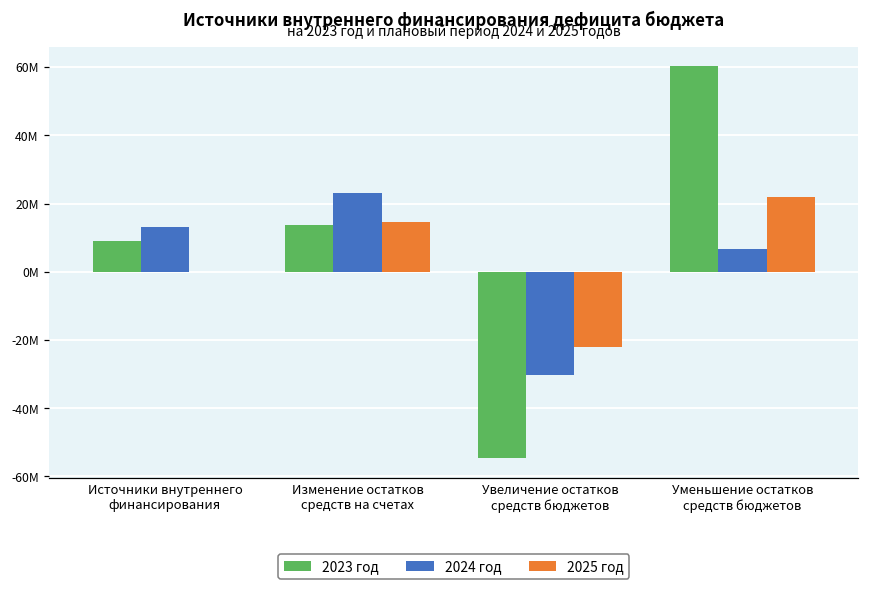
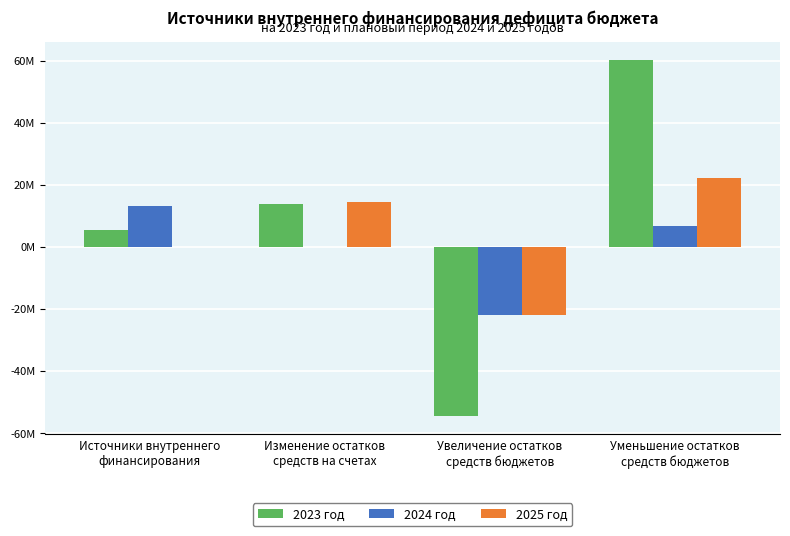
  {
    "2023 год": {
-     "Источники внутреннего финансирования": 9000000,
+     "Источники внутреннего финансирования": 5000000,
      "Изменение остатков средств на счетах": 14000000,
      "Увеличение остатков средств бюджетов": -55000000,
      "Уменьшение остатков средств бюджетов": 60000000
    },
    "2024 год": {
      "Источники внутреннего финансирования": 13000000,
-     "Изменение остатков средств на счетах": 23000000,
-     "Увеличение остатков средств бюджетов": -30000000,
+     "Изменение остатков средств на счетах": 0,
+     "Увеличение остатков средств бюджетов": -22000000,
      "Уменьшение остатков средств бюджетов": 7000000
    },
    "2025 год": {
      "Источники внутреннего финансирования": 0,
      "Изменение остатков средств на счетах": 14000000,
      "Увеличение остатков средств бюджетов": -22000000,
      "Уменьшение остатков средств бюджетов": 22000000
    }
  }
